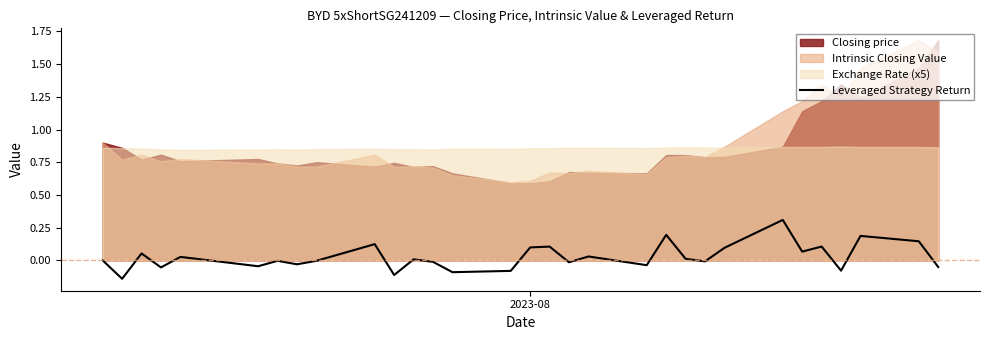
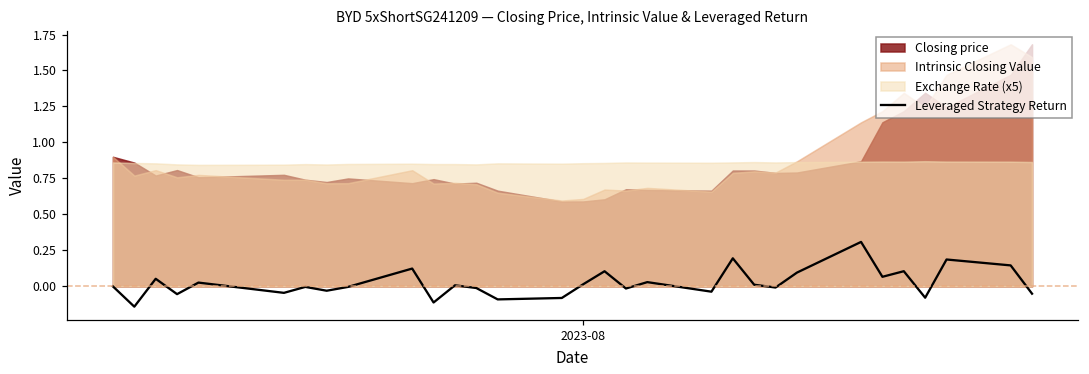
  {
    "Leveraged Strategy Return": {
-     "2023-08": 0.10
+     "2023-08": 0.01
    },
    "Exchange Rate (x5)": {
      "2023-08": 0.86
    }
  }
